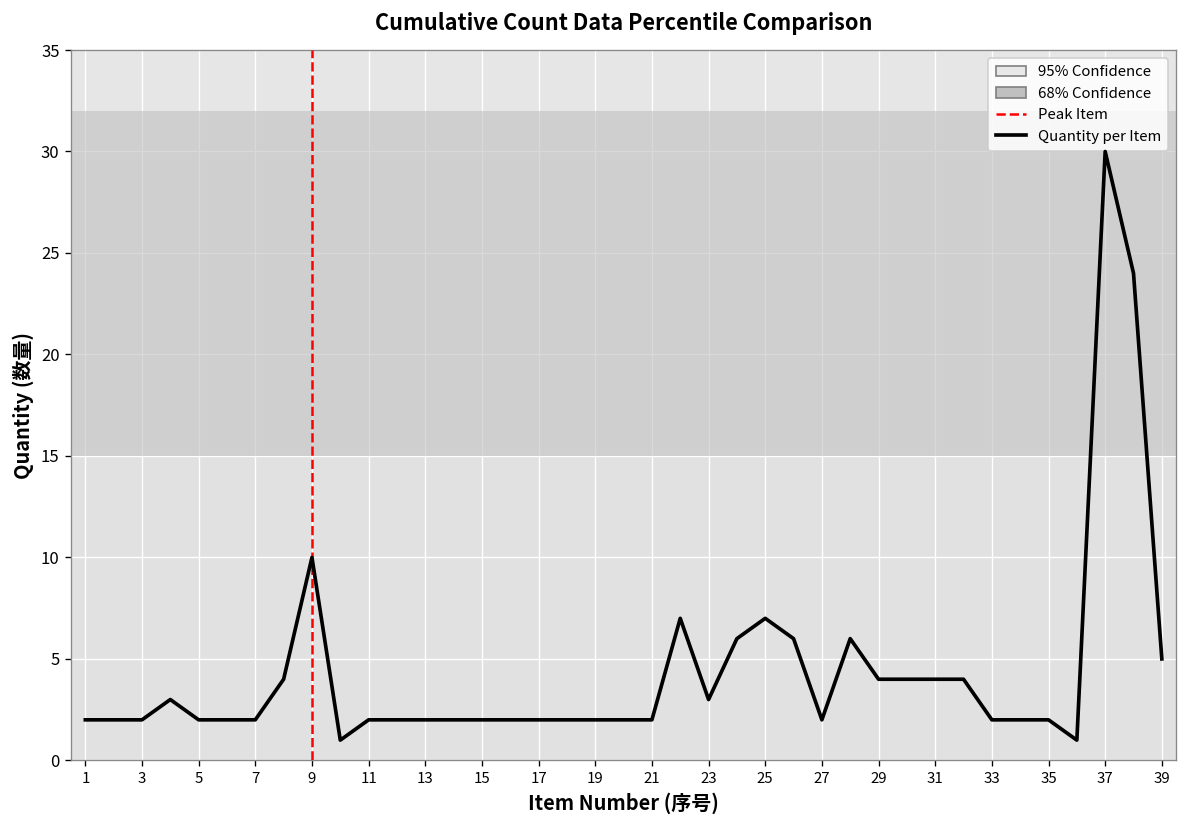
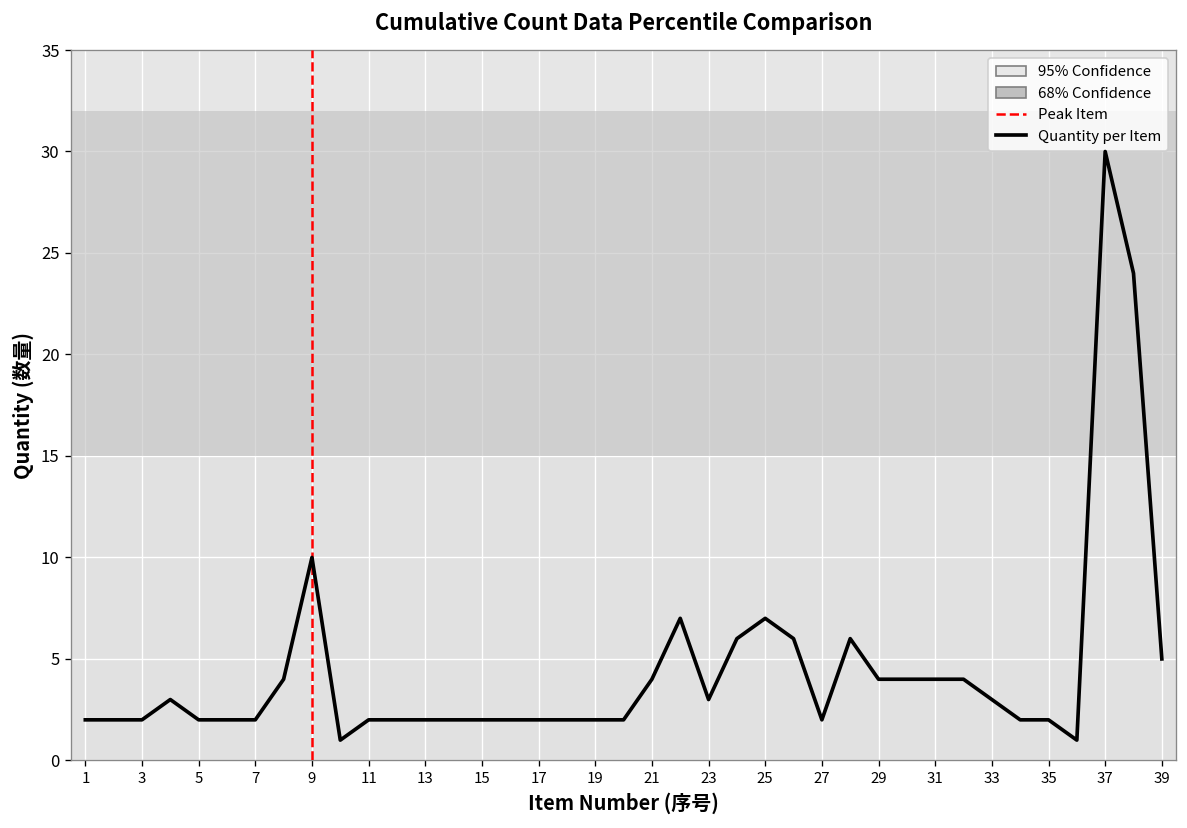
  {
    "1": 2,
    "3": 2,
    "5": 2,
    "7": 2,
    "9": 10,
    "11": 2,
    "13": 2,
    "15": 2,
    "17": 2,
    "19": 2,
-   "21": 2,
+   "21": 4,
    "23": 3,
    "25": 7,
    "27": 2,
    "29": 4,
    "31": 4,
-   "33": 2,
+   "33": 3,
    "35": 2,
    "39": 5
  }
